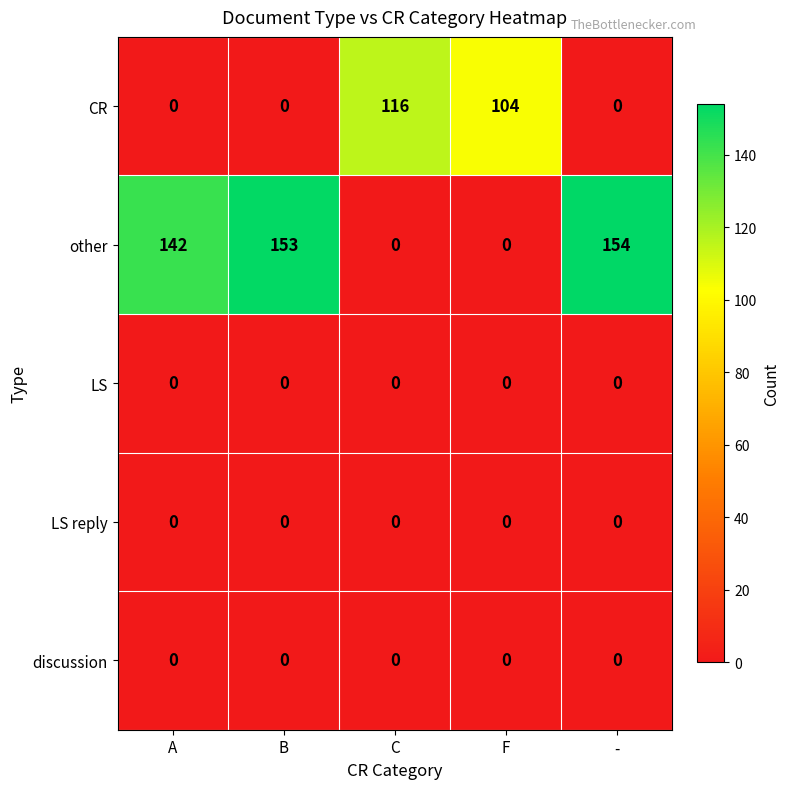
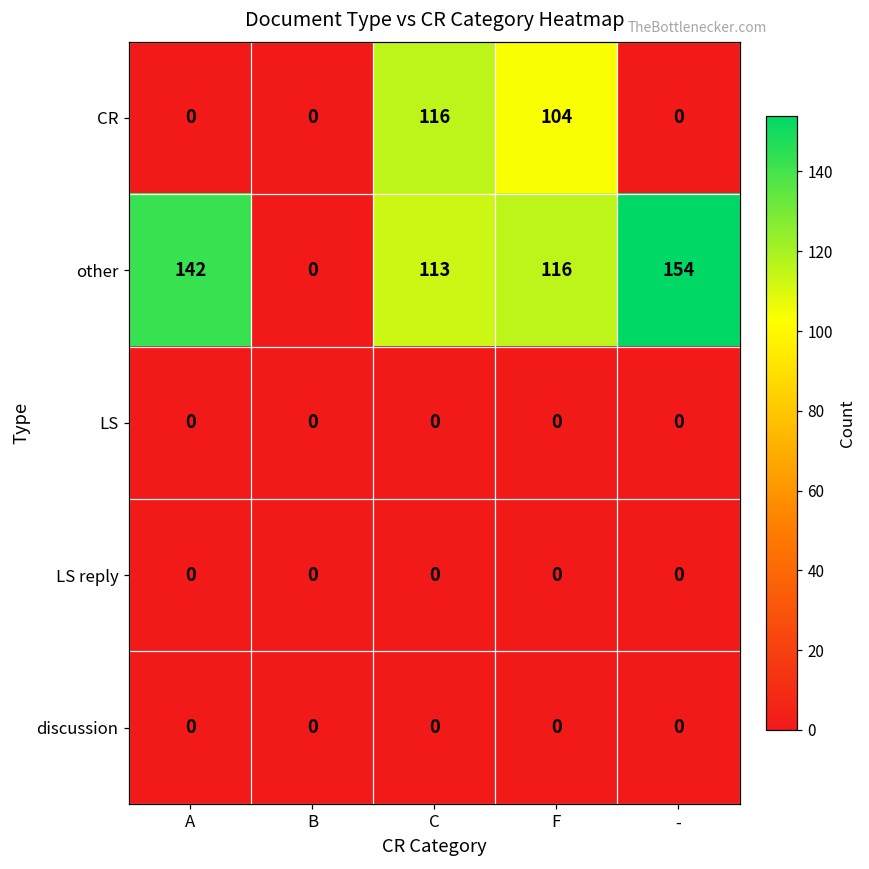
  {
    "CR": {
      "A": 0,
      "B": 0,
      "C": 116,
      "F": 104,
      "-": 0
    },
    "other": {
      "A": 142,
-     "B": 153,
-     "C": 0,
-     "F": 0,
+     "B": 0,
+     "C": 113,
+     "F": 116,
      "-": 154
    },
    "LS": {
      "A": 0,
      "B": 0,
      "C": 0,
      "F": 0,
      "-": 0
    },
    "LS reply": {
      "A": 0,
      "B": 0,
      "C": 0,
      "F": 0,
      "-": 0
    },
    "discussion": {
      "A": 0,
      "B": 0,
      "C": 0,
      "F": 0,
      "-": 0
    }
  }
